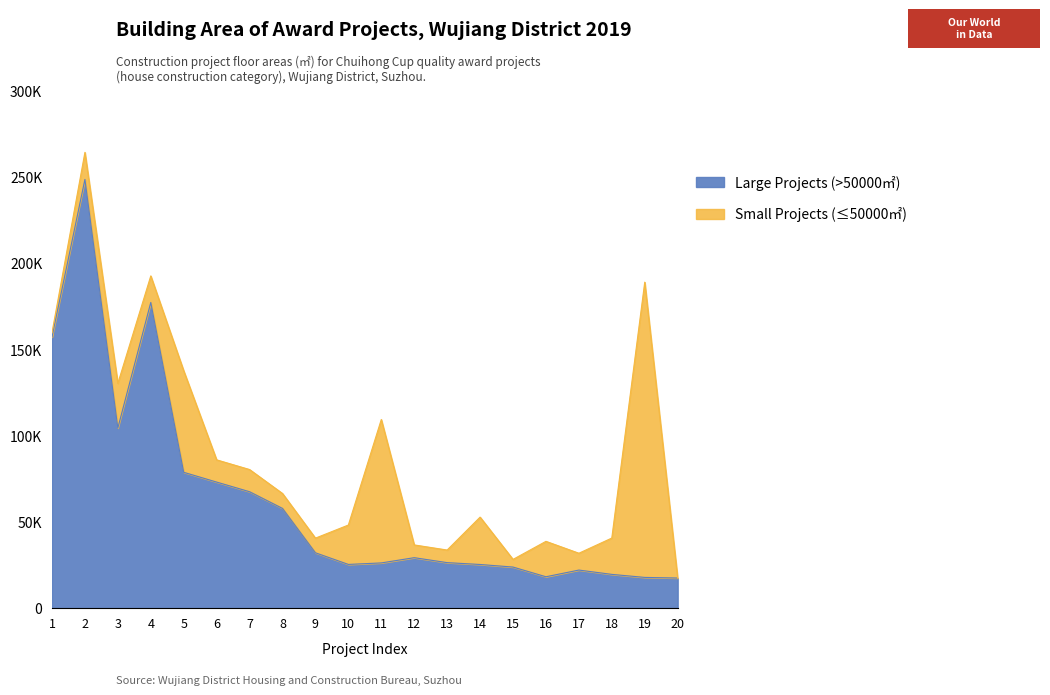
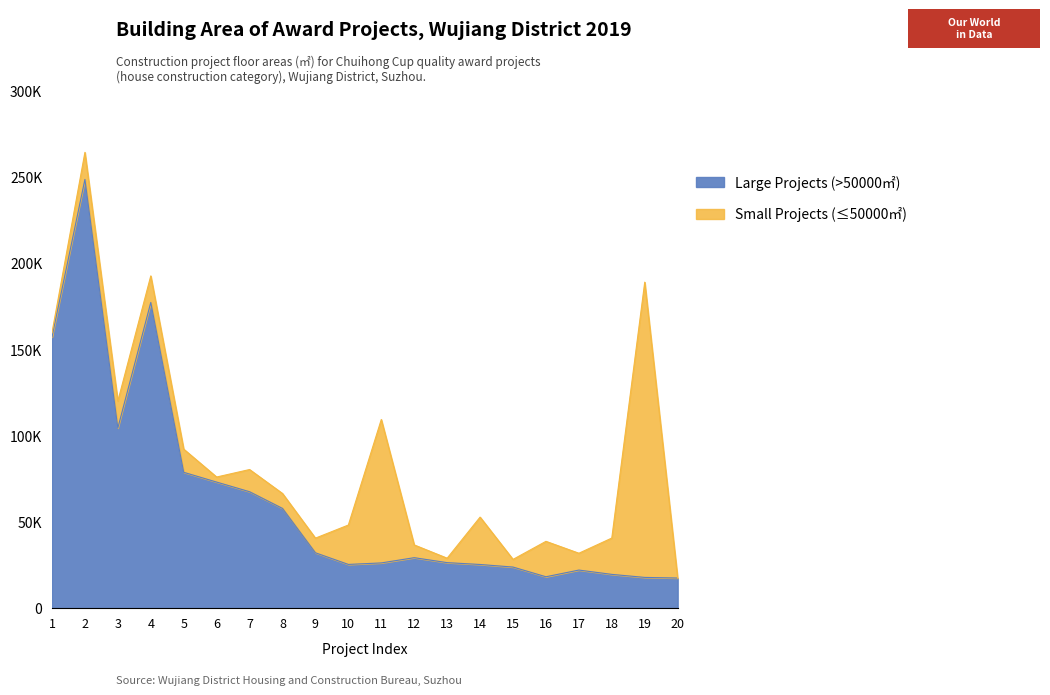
  {
    "Large Projects (>50000㎡)": {
      "1": 157000,
      "2": 249000,
      "3": 104000,
      "4": 177000,
      "5": 79000,
      "6": 73000,
      "7": 68000,
      "8": 58000,
      "9": 32000,
      "10": 25000,
      "11": 26000,
      "12": 29000,
      "13": 26000,
      "14": 25000,
      "15": 24000,
      "16": 18000,
      "17": 22000,
      "18": 20000,
      "19": 18000
    },
    "Small Projects (≤50000㎡)": {
      "1": 2000,
      "2": 16000,
-     "3": 26000,
+     "3": 16000,
      "4": 15000,
-     "5": 59000,
-     "6": 13000,
+     "5": 13000,
+     "6": 3000,
      "7": 13000,
      "8": 9000,
      "9": 8000,
      "10": 23000,
      "11": 83000,
      "12": 7000,
-     "13": 7000,
+     "13": 3000,
      "14": 27000,
      "15": 4000,
      "16": 21000,
      "17": 10000,
      "18": 21000,
      "19": 171000
    }
  }
